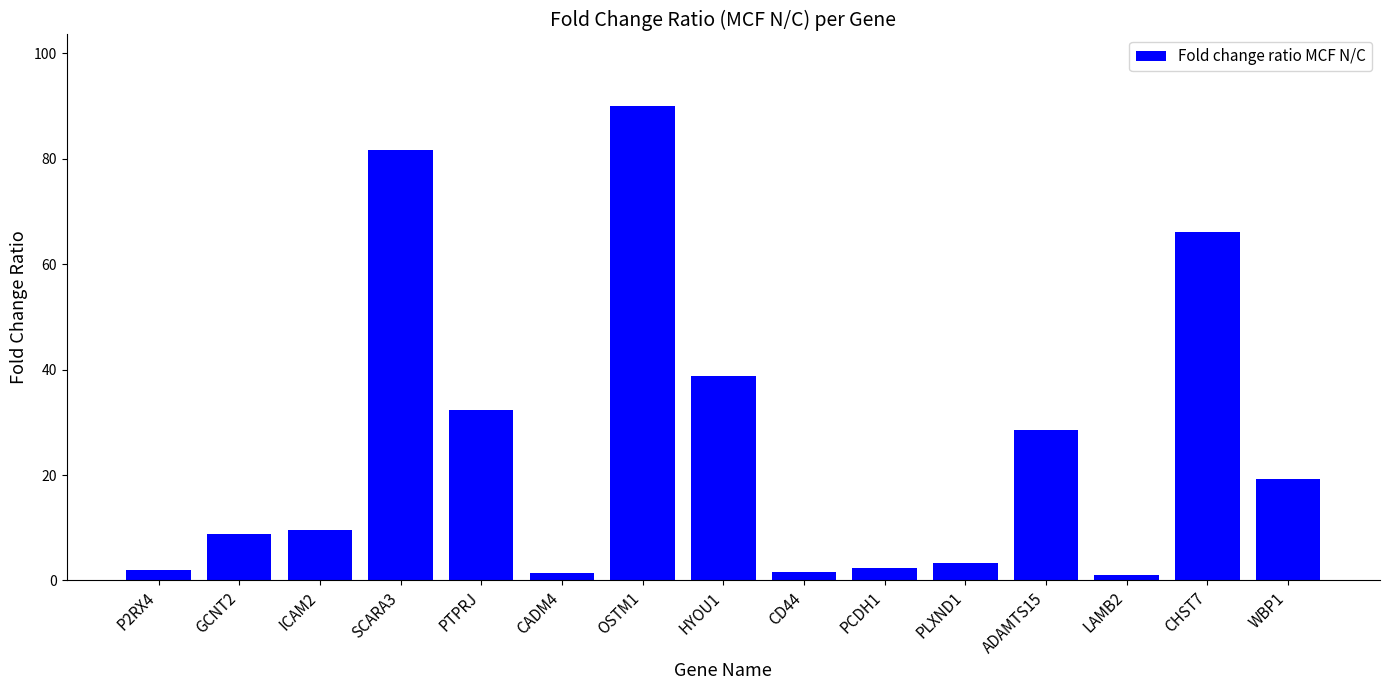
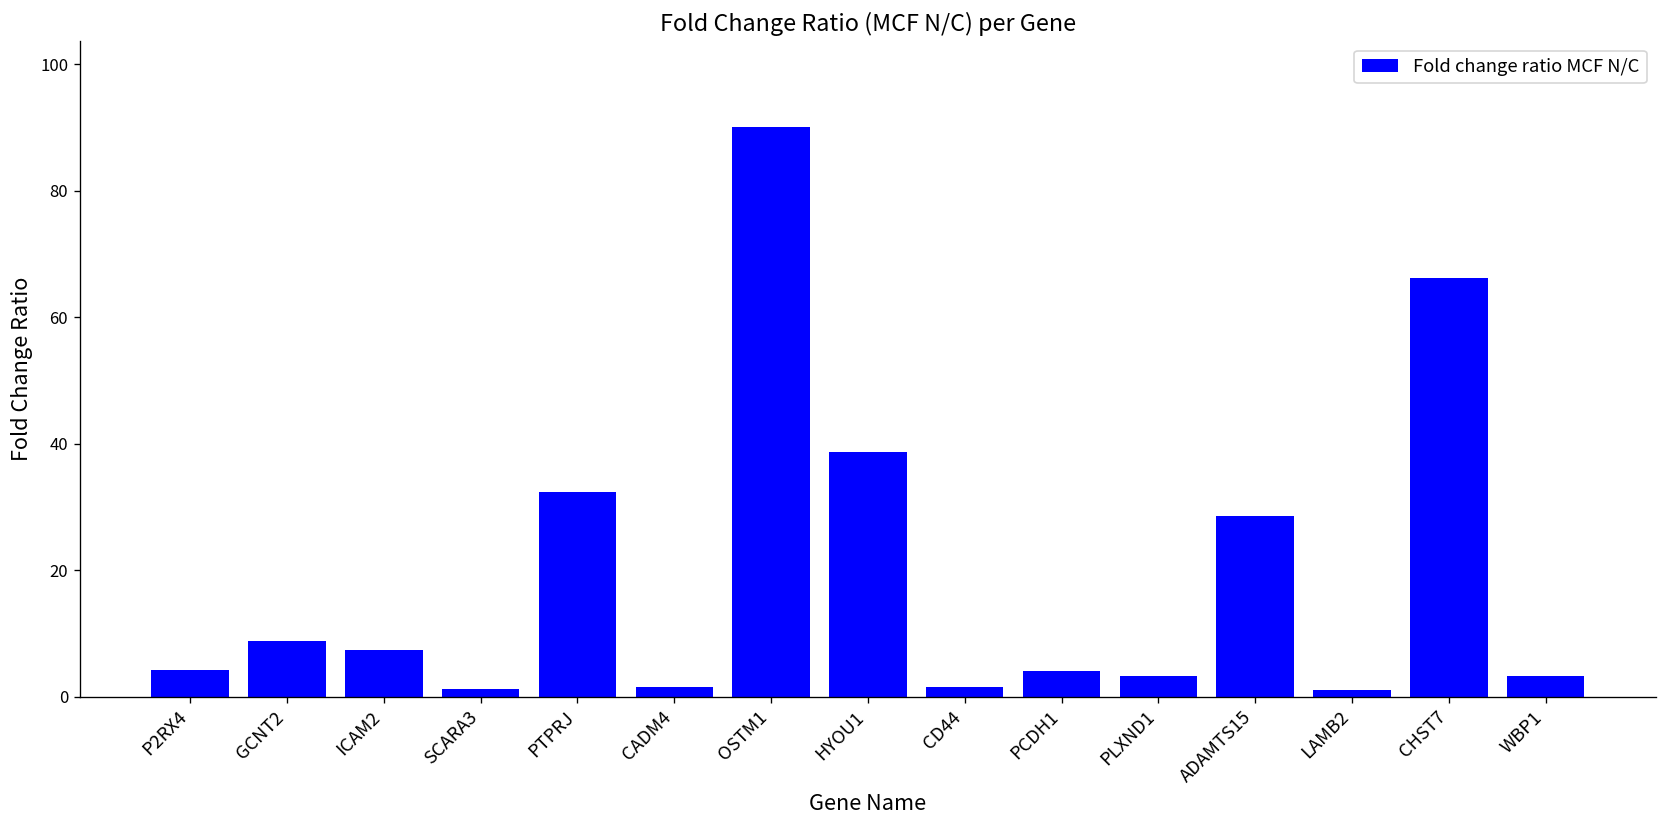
  {
-   "P2RX4": 2,
+   "P2RX4": 4,
    "GCNT2": 9,
-   "ICAM2": 10,
-   "SCARA3": 82,
+   "ICAM2": 7,
+   "SCARA3": 1,
    "PTPRJ": 32,
    "CADM4": 1,
    "OSTM1": 90,
    "HYOU1": 39,
    "CD44": 2,
-   "PCDH1": 2,
+   "PCDH1": 4,
    "PLXND1": 3,
    "ADAMTS15": 29,
    "LAMB2": 1,
    "CHST7": 66,
-   "WBP1": 19
+   "WBP1": 3
  }
